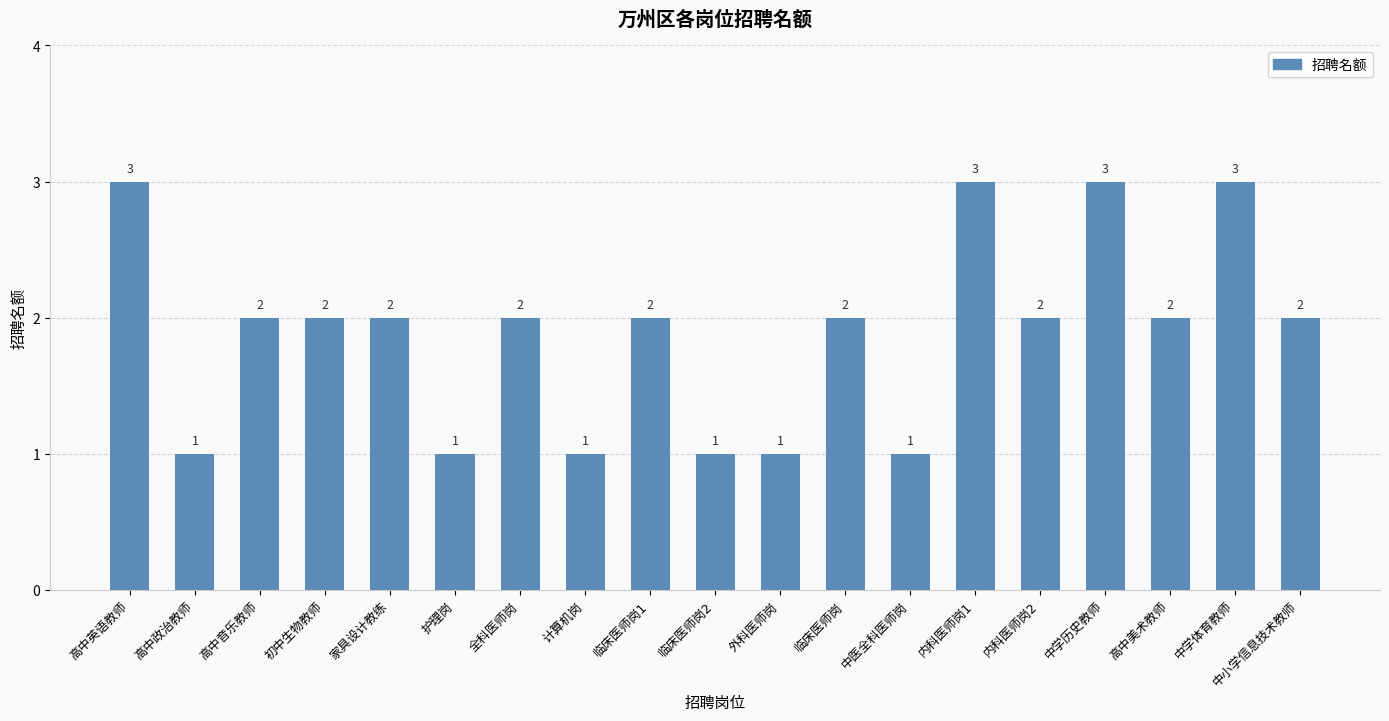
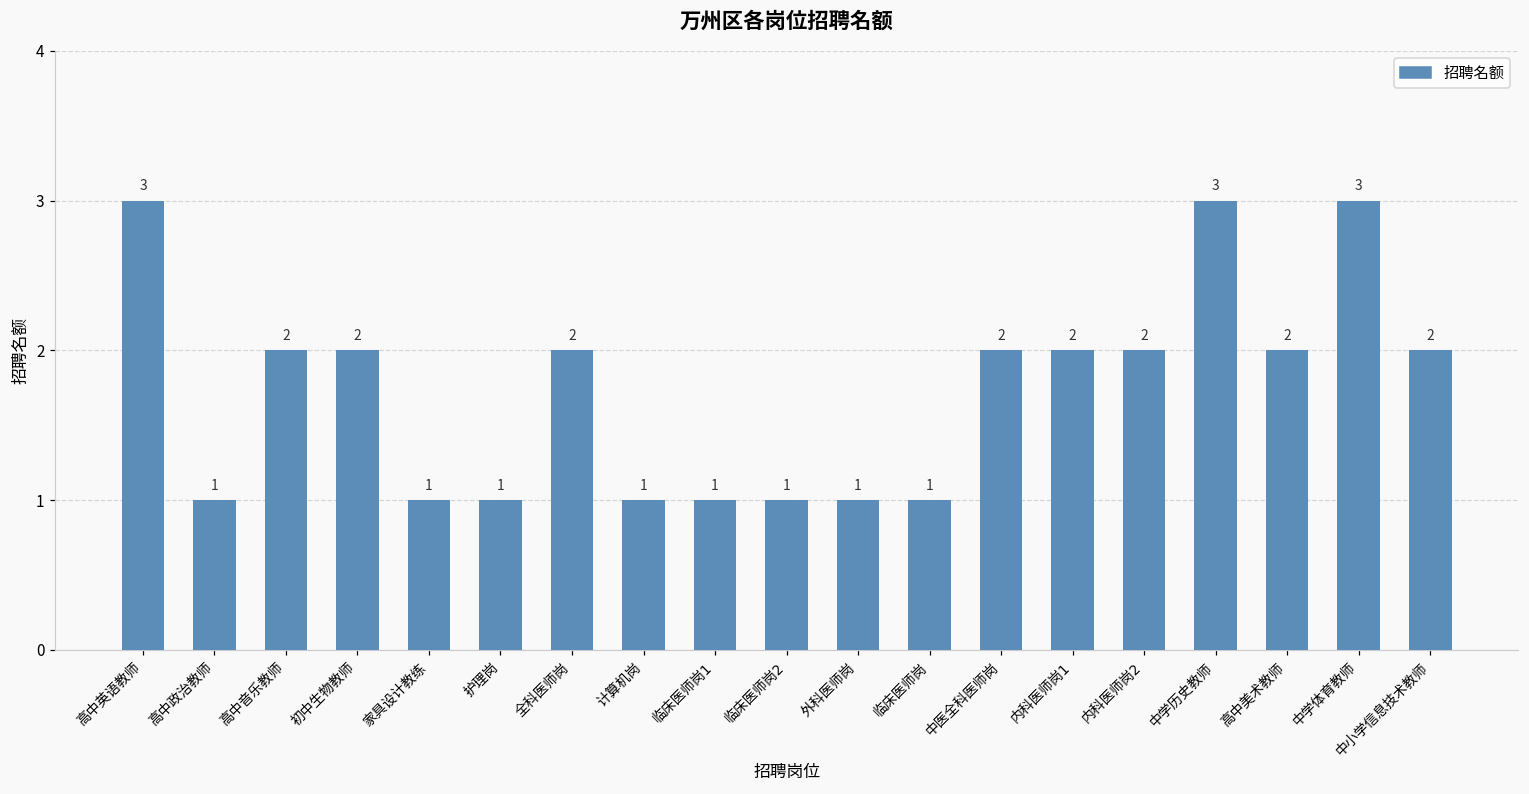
  {
    "高中英语教师": 3,
    "高中政治教师": 1,
    "高中音乐教师": 2,
    "初中生物教师": 2,
-   "家具设计教练": 2,
+   "家具设计教练": 1,
    "护理岗": 1,
    "全科医师岗": 2,
    "计算机岗": 1,
-   "临床医师岗1": 2,
+   "临床医师岗1": 1,
    "临床医师岗2": 1,
    "外科医师岗": 1,
-   "临床医师岗": 2,
-   "中医全科医师岗": 1,
-   "内科医师岗1": 3,
+   "临床医师岗": 1,
+   "中医全科医师岗": 2,
+   "内科医师岗1": 2,
    "内科医师岗2": 2,
    "中学历史教师": 3,
    "高中美术教师": 2,
    "中学体育教师": 3,
    "中小学信息技术教师": 2
  }
